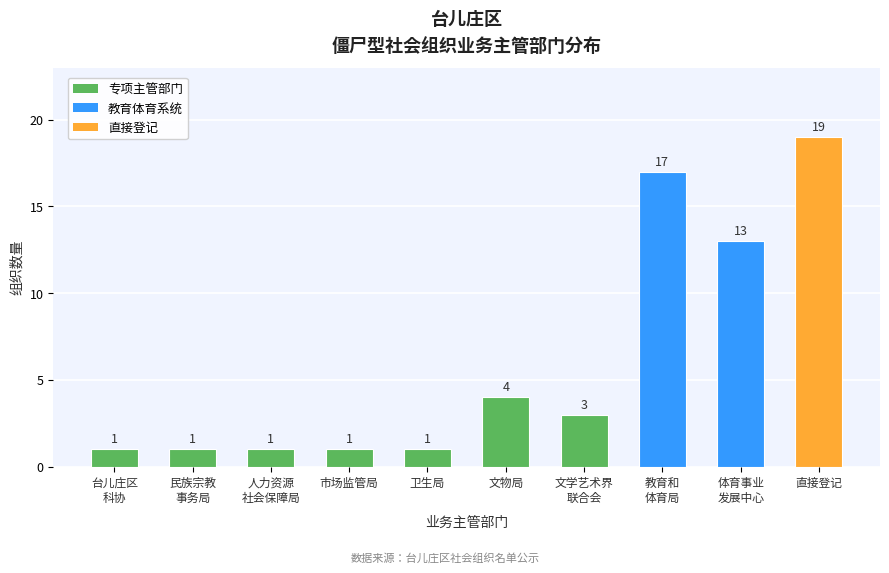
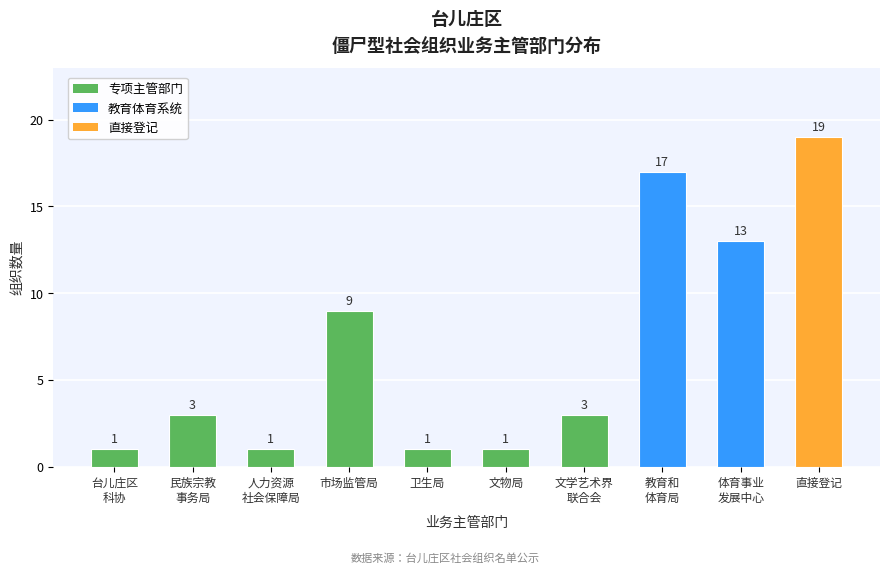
  {
    "台儿庄区 科协": 1,
-   "民族宗教 事务局": 1,
+   "民族宗教 事务局": 3,
    "人力资源 社会保障局": 1,
-   "市场监管局": 1,
+   "市场监管局": 9,
    "卫生局": 1,
-   "文物局": 4,
+   "文物局": 1,
    "文学艺术界 联合会": 3,
    "教育和 体育局": 17,
    "体育事业 发展中心": 13,
    "直接登记": 19
  }
